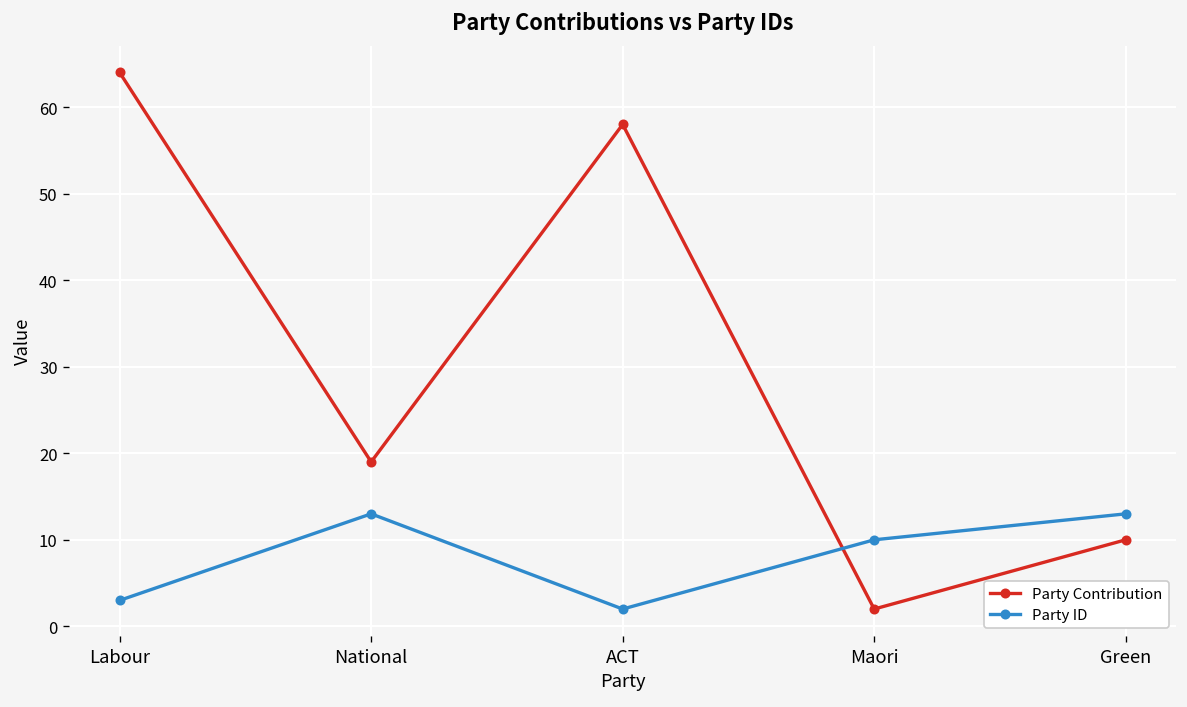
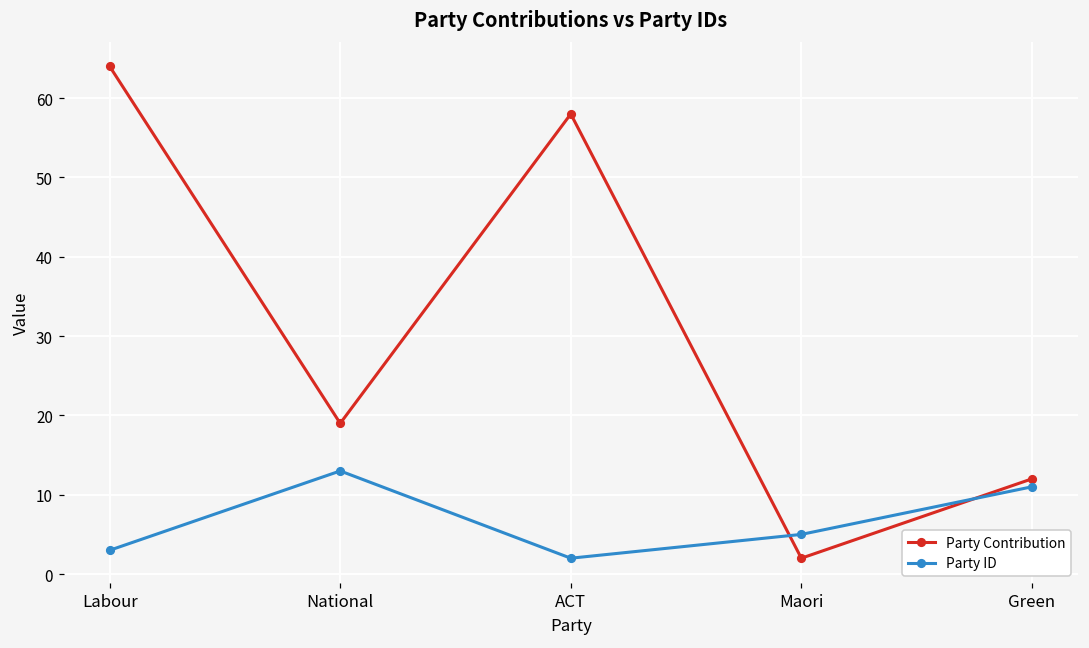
  {
    "Party Contribution": {
      "Labour": 64,
      "National": 19,
      "ACT": 58,
      "Maori": 2,
-     "Green": 10
+     "Green": 12
    },
    "Party ID": {
      "Labour": 3,
      "National": 13,
      "ACT": 2,
-     "Maori": 10,
-     "Green": 13
+     "Maori": 5,
+     "Green": 11
    }
  }
